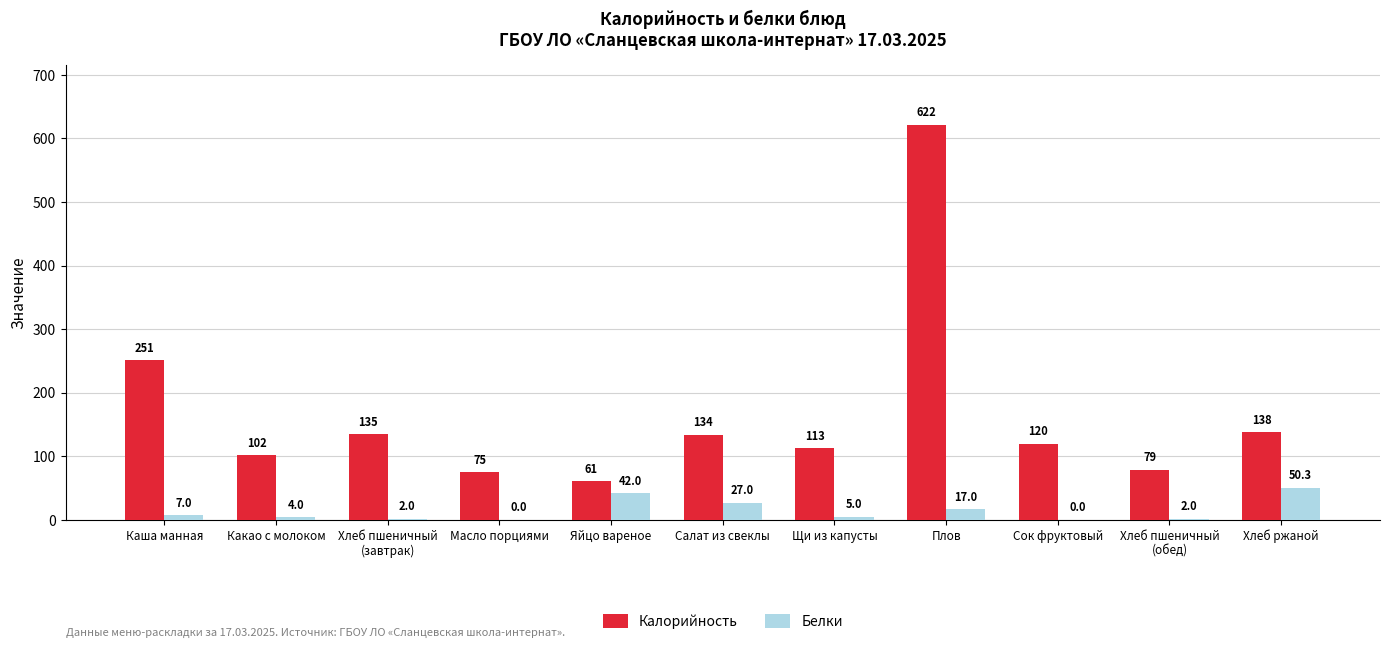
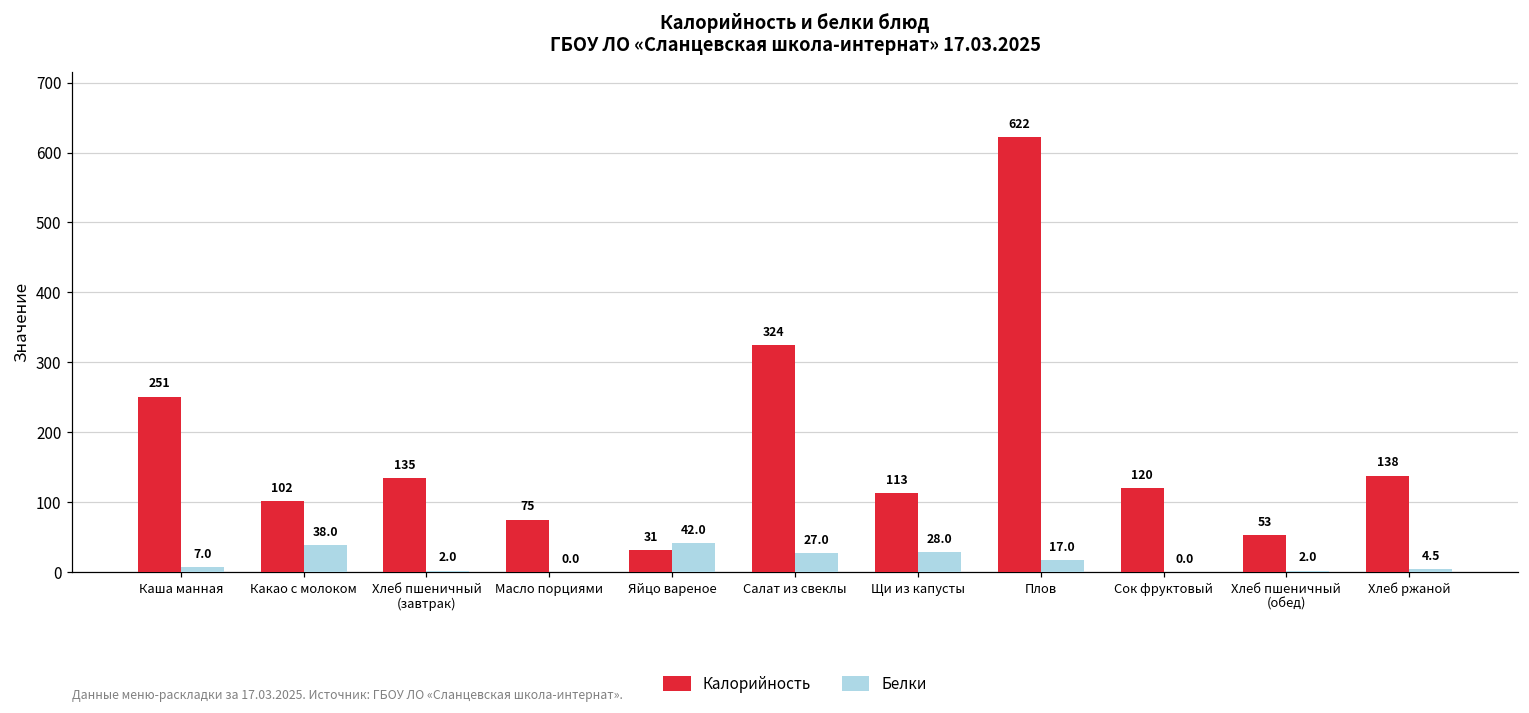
  {
    "Калорийность": {
      "Каша манная": 251,
      "Какао с молоком": 102,
      "Хлеб пшеничный (завтрак)": 135,
      "Масло порциями": 75,
-     "Яйцо вареное": 61,
-     "Салат из свеклы": 134,
+     "Яйцо вареное": 31,
+     "Салат из свеклы": 324,
      "Щи из капусты": 113,
      "Плов": 622,
      "Сок фруктовый": 120,
-     "Хлеб пшеничный (обед)": 79,
+     "Хлеб пшеничный (обед)": 53,
      "Хлеб ржаной": 138
    },
    "Белки": {
      "Каша манная": 7.0,
-     "Какао с молоком": 4.0,
+     "Какао с молоком": 38.0,
      "Хлеб пшеничный (завтрак)": 2.0,
      "Масло порциями": 0.0,
      "Яйцо вареное": 42.0,
      "Салат из свеклы": 27.0,
-     "Щи из капусты": 5.0,
+     "Щи из капусты": 28.0,
      "Плов": 17.0,
      "Сок фруктовый": 0.0,
      "Хлеб пшеничный (обед)": 2.0,
-     "Хлеб ржаной": 50.3
+     "Хлеб ржаной": 4.5
    }
  }
